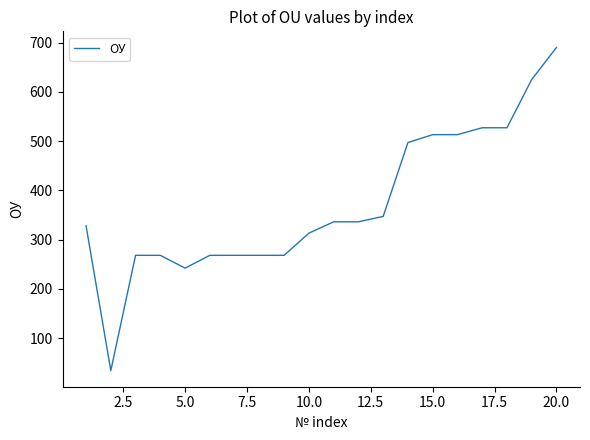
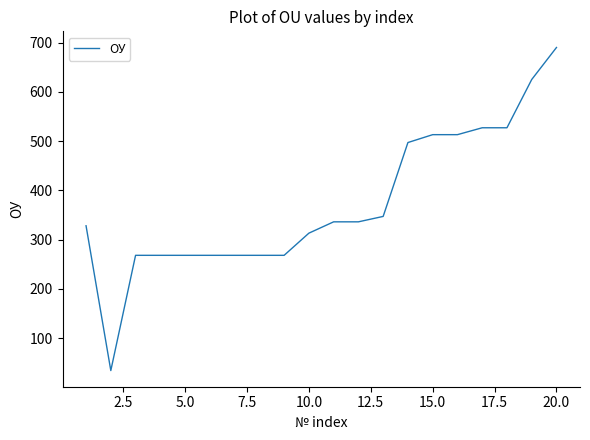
  {
-   "5.0": 240,
+   "5.0": 270,
    "10.0": 310,
    "15.0": 510,
    "20.0": 690
  }
